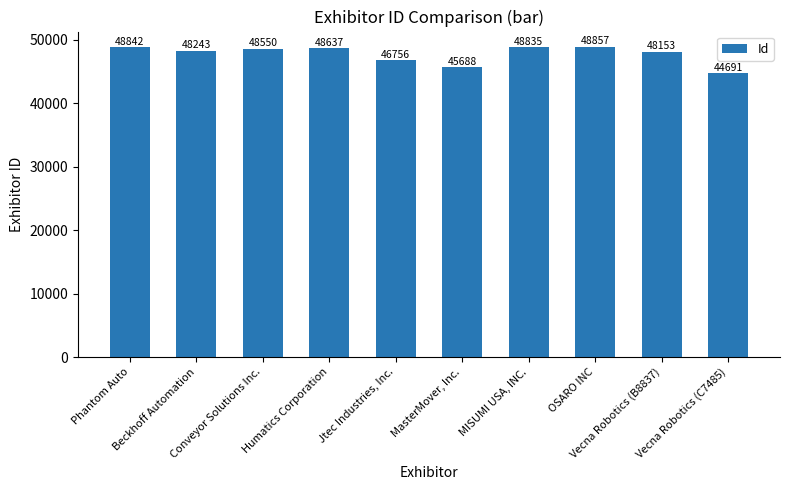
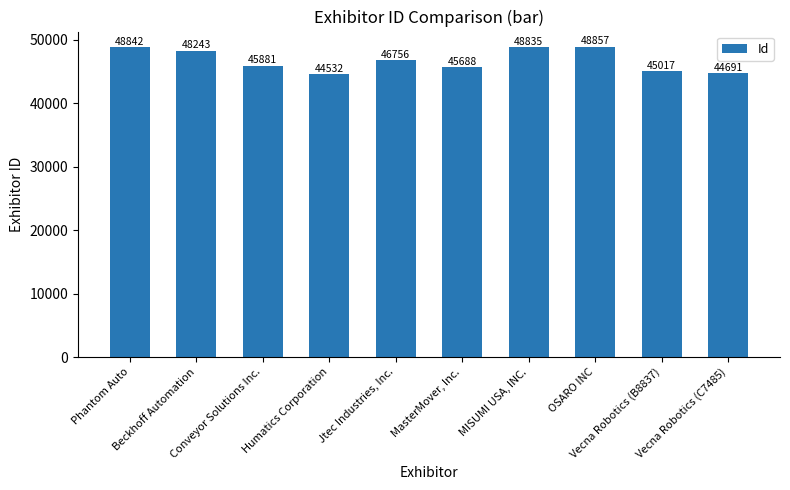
  {
    "Phantom Auto": 48842,
    "Beckhoff Automation": 48243,
-   "Conveyor Solutions Inc.": 48550,
-   "Humatics Corporation": 48637,
+   "Conveyor Solutions Inc.": 45881,
+   "Humatics Corporation": 44532,
    "Jtec Industries, Inc.": 46756,
    "MasterMover, Inc.": 45688,
    "MISUMI USA, INC.": 48835,
    "OSARO INC": 48857,
-   "Vecna Robotics (B8837)": 48153,
+   "Vecna Robotics (B8837)": 45017,
    "Vecna Robotics (C7485)": 44691
  }
